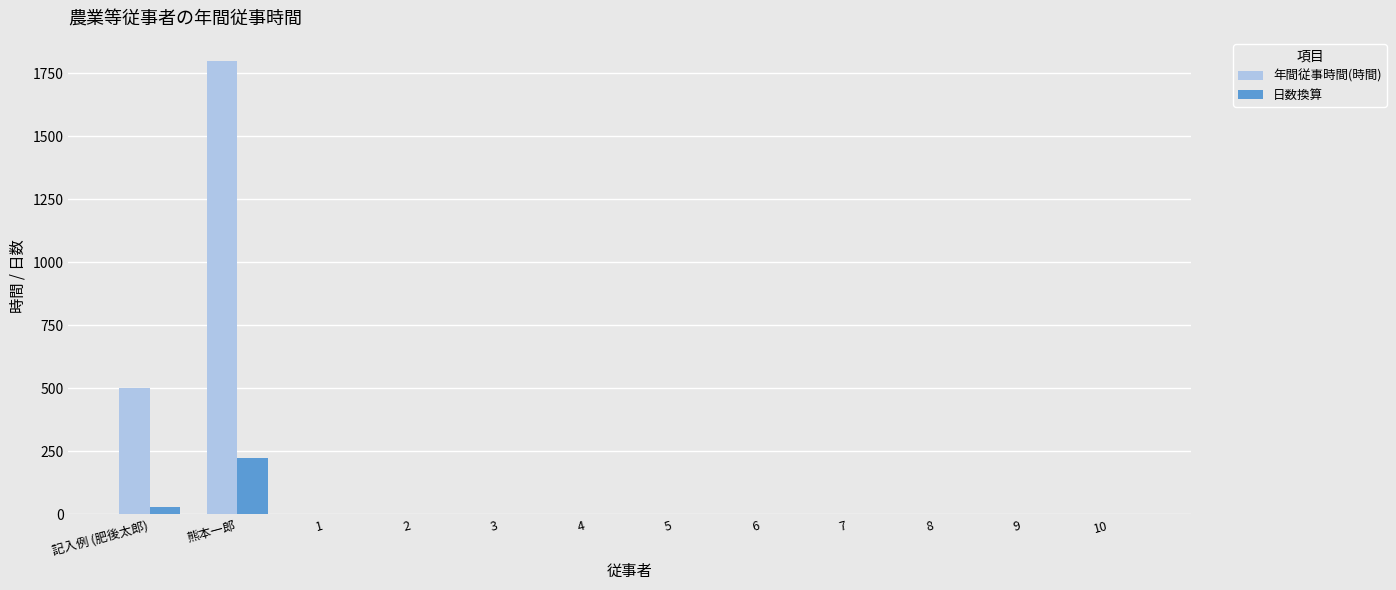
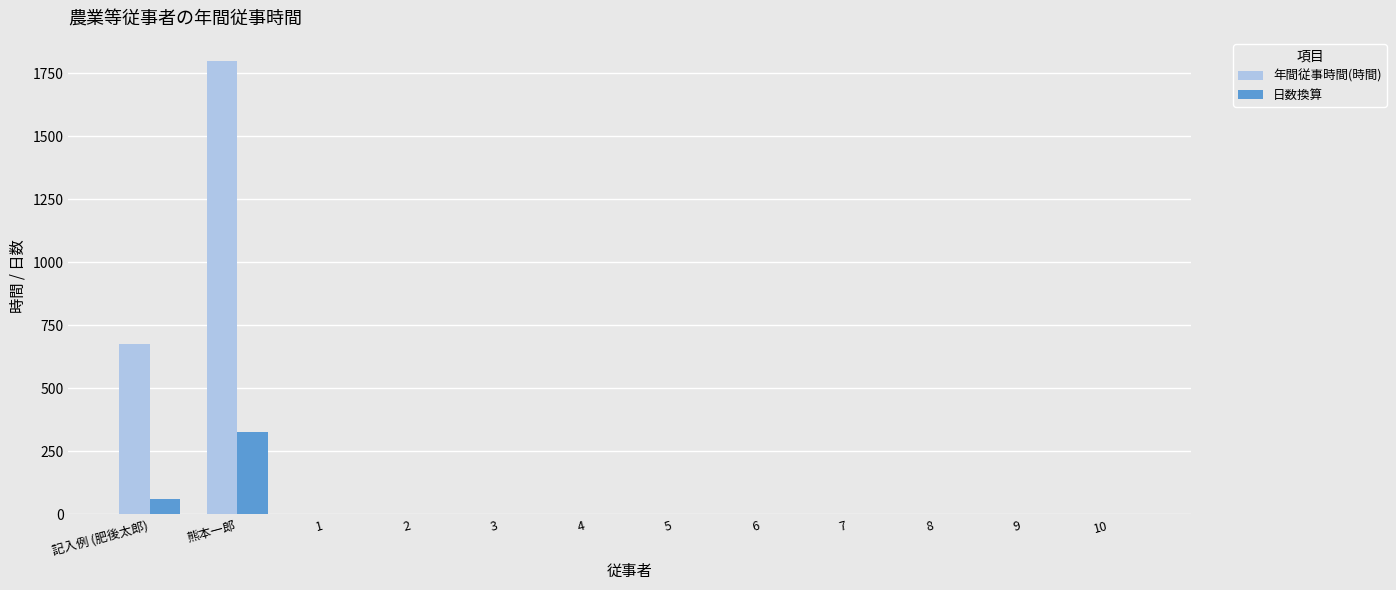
  {
    "年間従事時間(時間)": {
-     "記入例 (肥後太郎)": 500,
+     "記入例 (肥後太郎)": 680,
      "熊本一郎": 1800,
      "1": 0,
      "2": 0,
      "3": 0,
      "4": 0,
      "5": 0,
      "6": 0,
      "7": 0,
      "8": 0,
      "9": 0,
      "10": 0
    },
    "日数換算": {
-     "記入例 (肥後太郎)": 30,
-     "熊本一郎": 230,
+     "記入例 (肥後太郎)": 60,
+     "熊本一郎": 330,
      "1": 0,
      "2": 0,
      "3": 0,
      "4": 0,
      "5": 0,
      "6": 0,
      "7": 0,
      "8": 0,
      "9": 0,
      "10": 0
    }
  }
